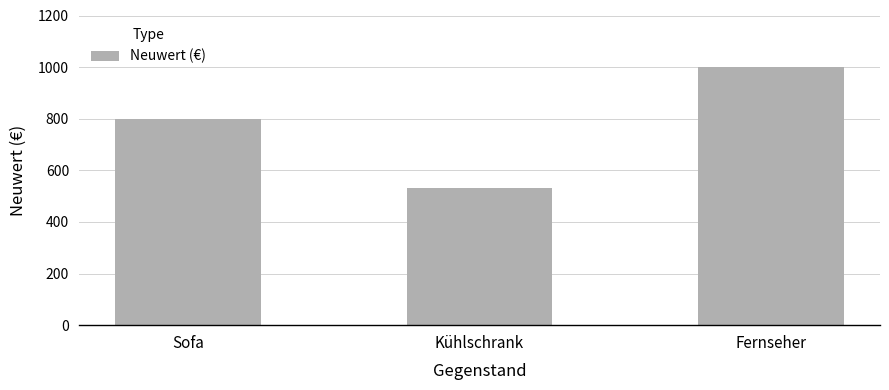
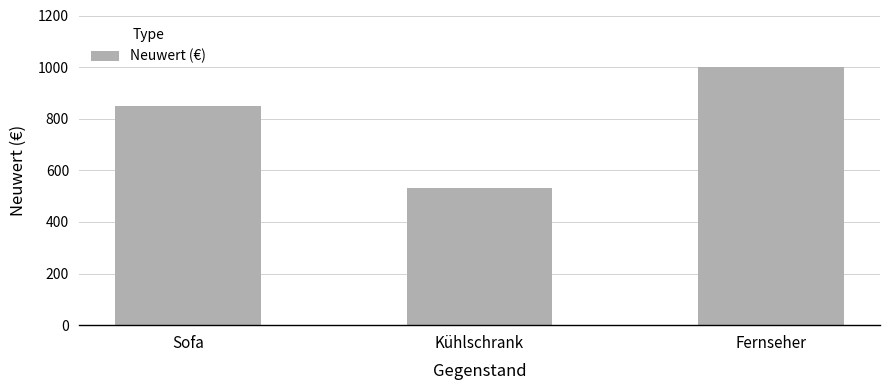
  {
-   "Sofa": 800,
+   "Sofa": 850,
    "Kühlschrank": 530,
    "Fernseher": 1000
  }
